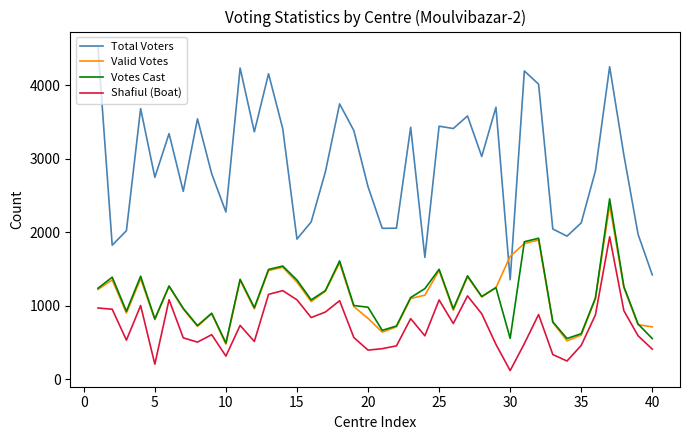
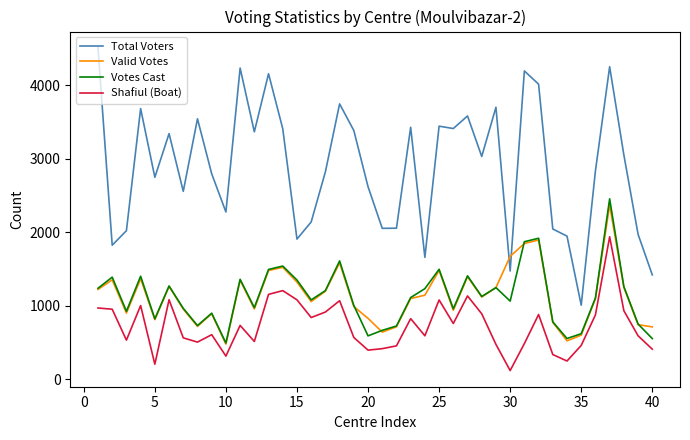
  {
    "Total Voters": {
      "5": 2700,
      "10": 2300,
      "15": 1900,
      "20": 2600,
      "25": 3400,
-     "30": 1400,
-     "35": 2100,
+     "30": 1500,
+     "35": 1000,
      "40": 1400
    },
    "Valid Votes": {
      "20": 800,
      "30": 1700,
      "40": 700
    },
    "Votes Cast": {
-     "20": 1000,
-     "30": 600,
+     "20": 600,
+     "30": 1100,
      "40": 600
    },
    "Shafiul (Boat)": {
      "5": 200,
      "10": 300,
      "15": 1100,
      "20": 400,
      "25": 1100,
      "30": 100,
      "35": 500,
      "40": 400
    }
  }
